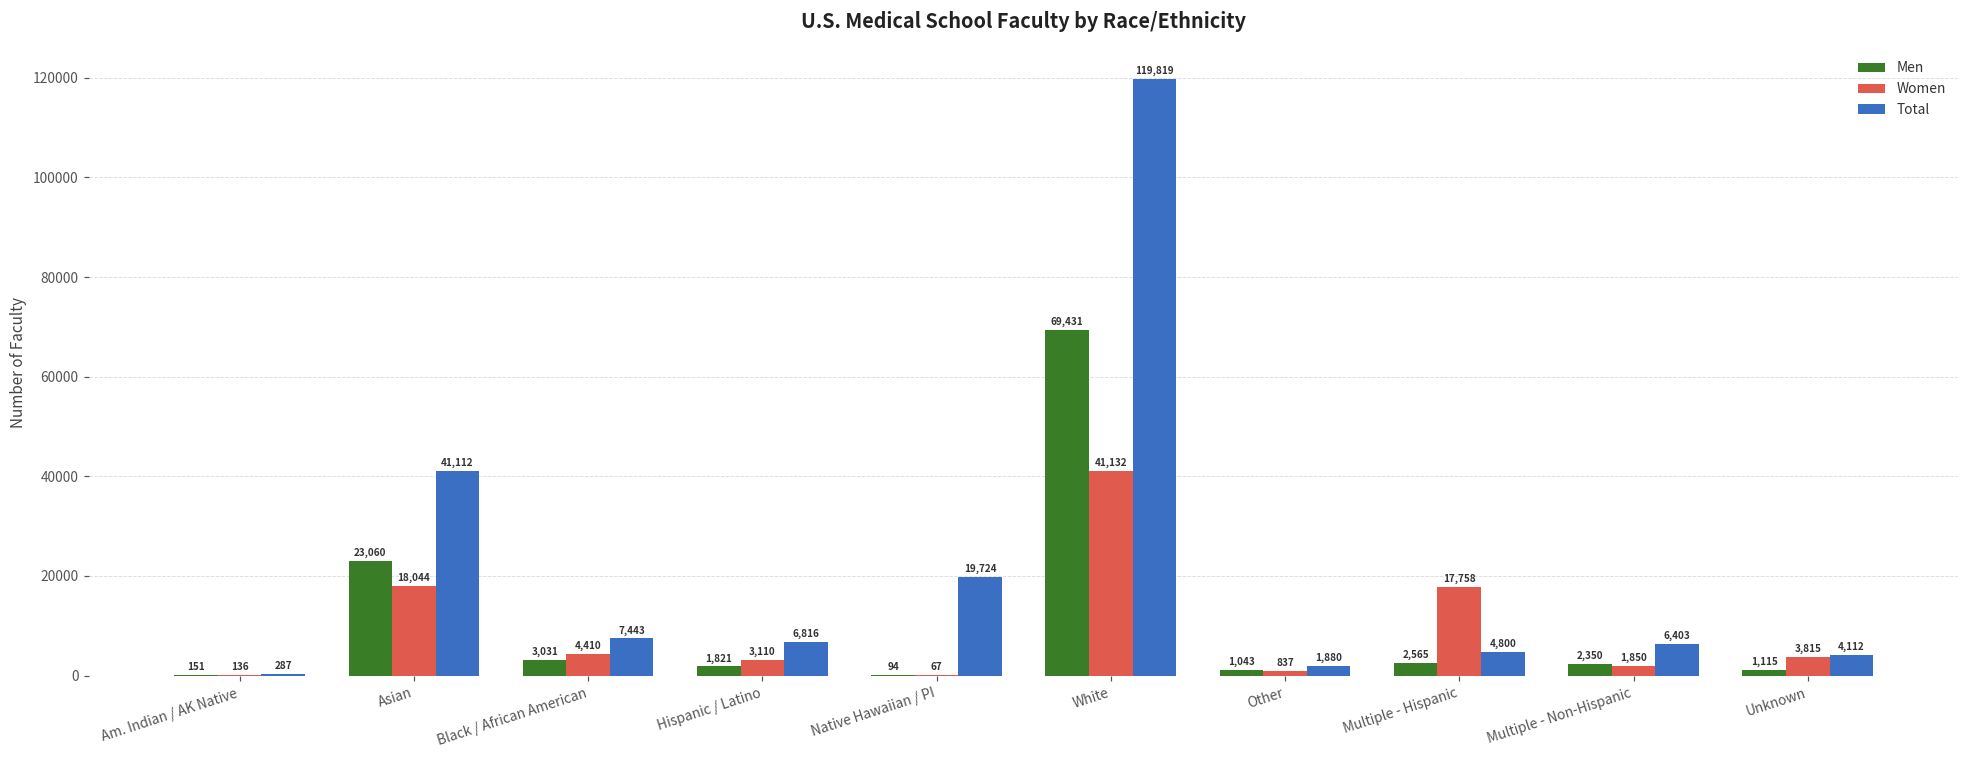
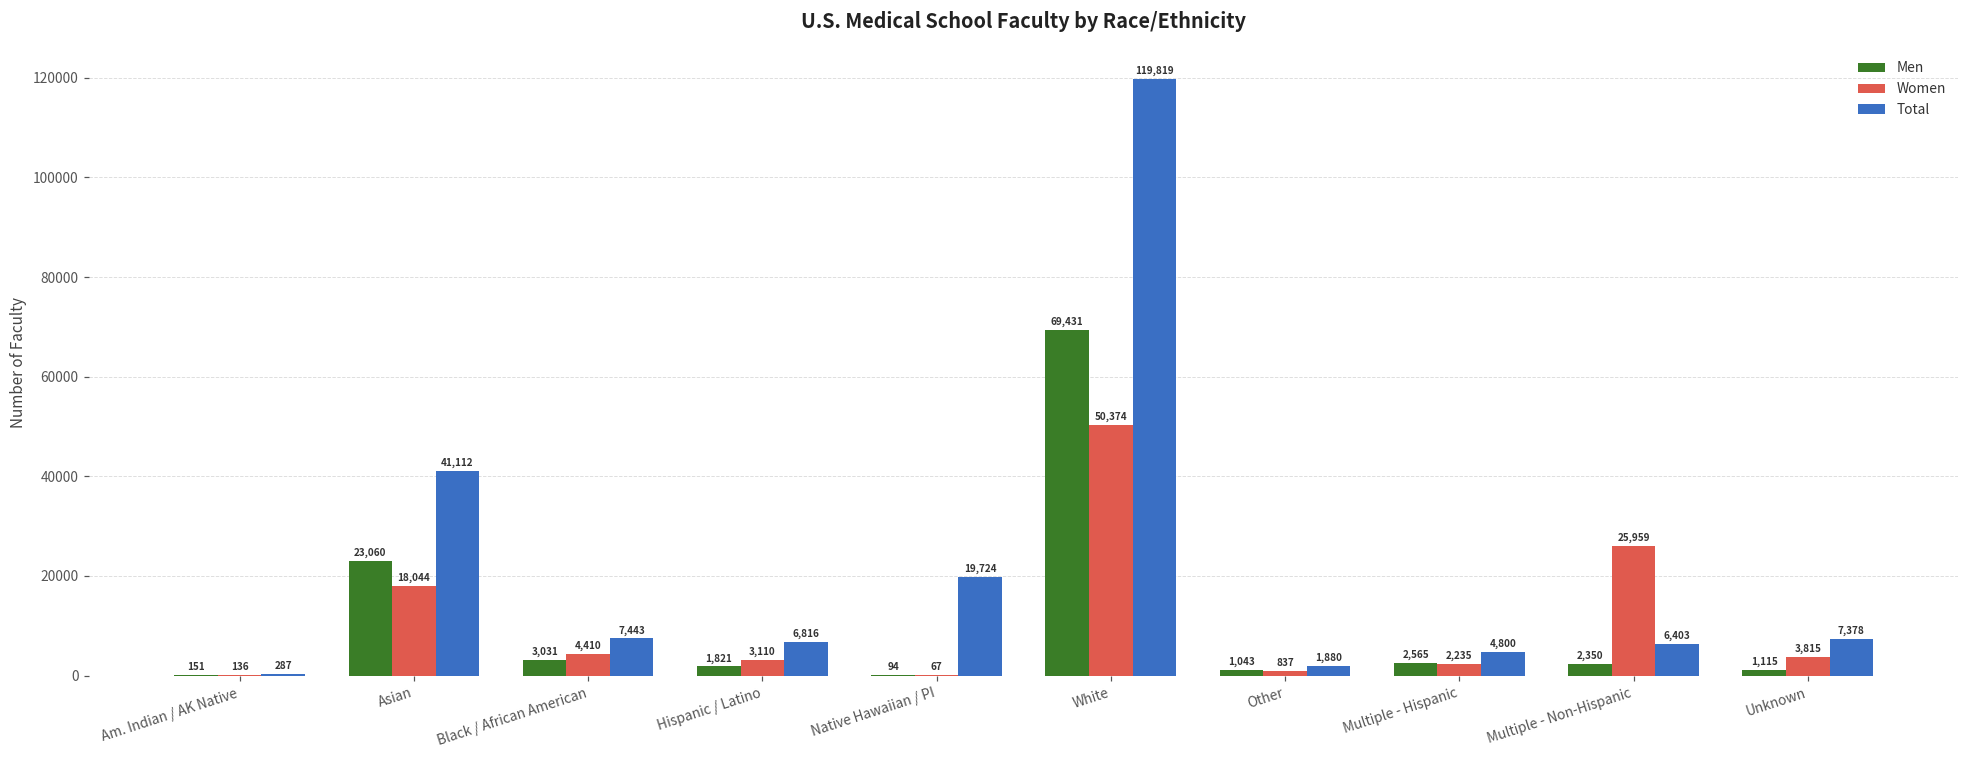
  {
    "Men": {
      "Am. Indian / AK Native": "151",
      "Asian": "23,060",
      "Black / African American": "3,031",
      "Hispanic / Latino": "1,821",
      "Native Hawaiian / PI": "94",
      "White": "69,431",
      "Other": "1,043",
      "Multiple - Hispanic": "2,565",
      "Multiple - Non-Hispanic": "2,350",
      "Unknown": "1,115"
    },
    "Women": {
      "Am. Indian / AK Native": "136",
      "Asian": "18,044",
      "Black / African American": "4,410",
      "Hispanic / Latino": "3,110",
      "Native Hawaiian / PI": "67",
-     "White": "41,132",
+     "White": "50,374",
      "Other": "837",
-     "Multiple - Hispanic": "17,758",
-     "Multiple - Non-Hispanic": "1,850",
+     "Multiple - Hispanic": "2,235",
+     "Multiple - Non-Hispanic": "25,959",
      "Unknown": "3,815"
    },
    "Total": {
      "Am. Indian / AK Native": "287",
      "Asian": "41,112",
      "Black / African American": "7,443",
      "Hispanic / Latino": "6,816",
      "Native Hawaiian / PI": "19,724",
      "White": "119,819",
      "Other": "1,880",
      "Multiple - Hispanic": "4,800",
      "Multiple - Non-Hispanic": "6,403",
-     "Unknown": "4,112"
+     "Unknown": "7,378"
    }
  }
